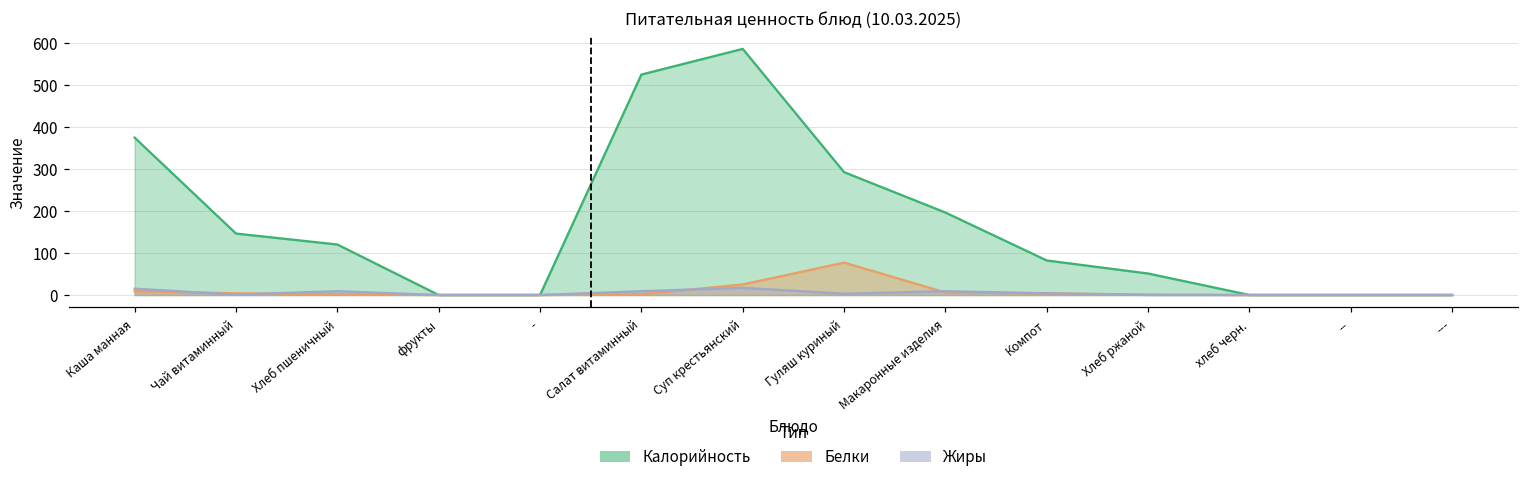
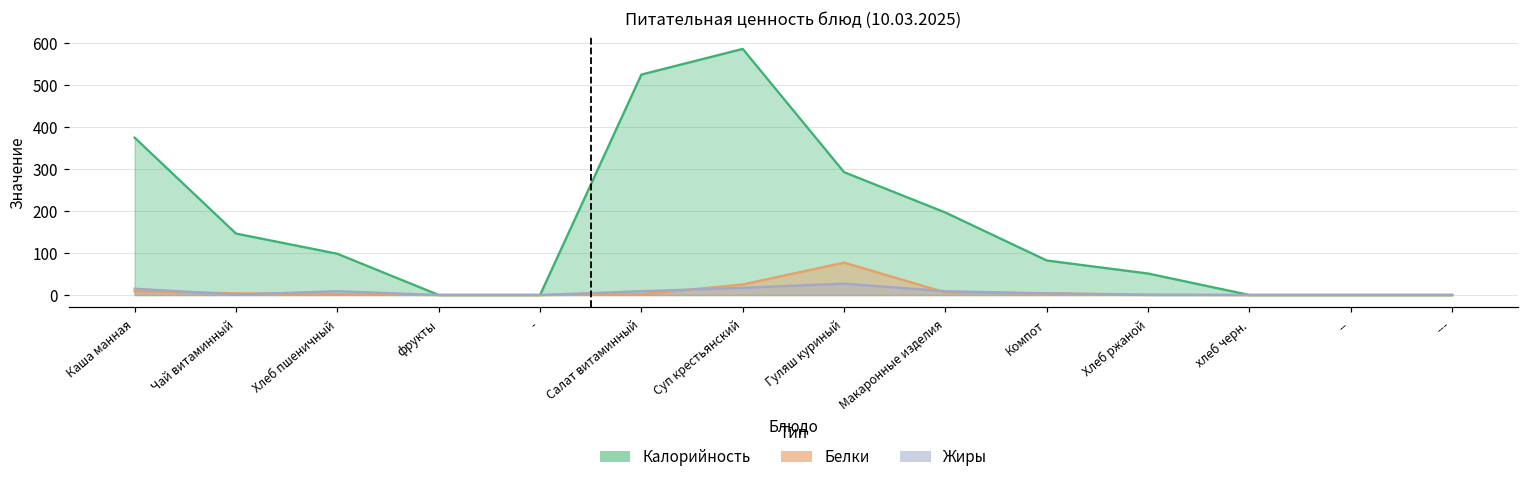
  {
    "Калорийность": {
      "Каша манная": 370,
      "Чай витаминный": 150,
-     "Хлеб пшеничный": 120,
+     "Хлеб пшеничный": 100,
      "Салат витаминный": 520,
      "Суп крестьянский": 590,
      "Гуляш куриный": 290,
      "Макаронные изделия": 200,
      "Компот": 80,
      "Хлеб ржаной": 50
    },
    "Белки": {
      "Хлеб пшеничный": 0,
      "Салат витаминный": 0,
      "Суп крестьянский": 30,
      "Гуляш куриный": 80
    },
    "Жиры": {
      "Хлеб пшеничный": 10,
      "Салат витаминный": 10,
      "Суп крестьянский": 20,
-     "Гуляш куриный": 0
+     "Гуляш куриный": 30
    }
  }
